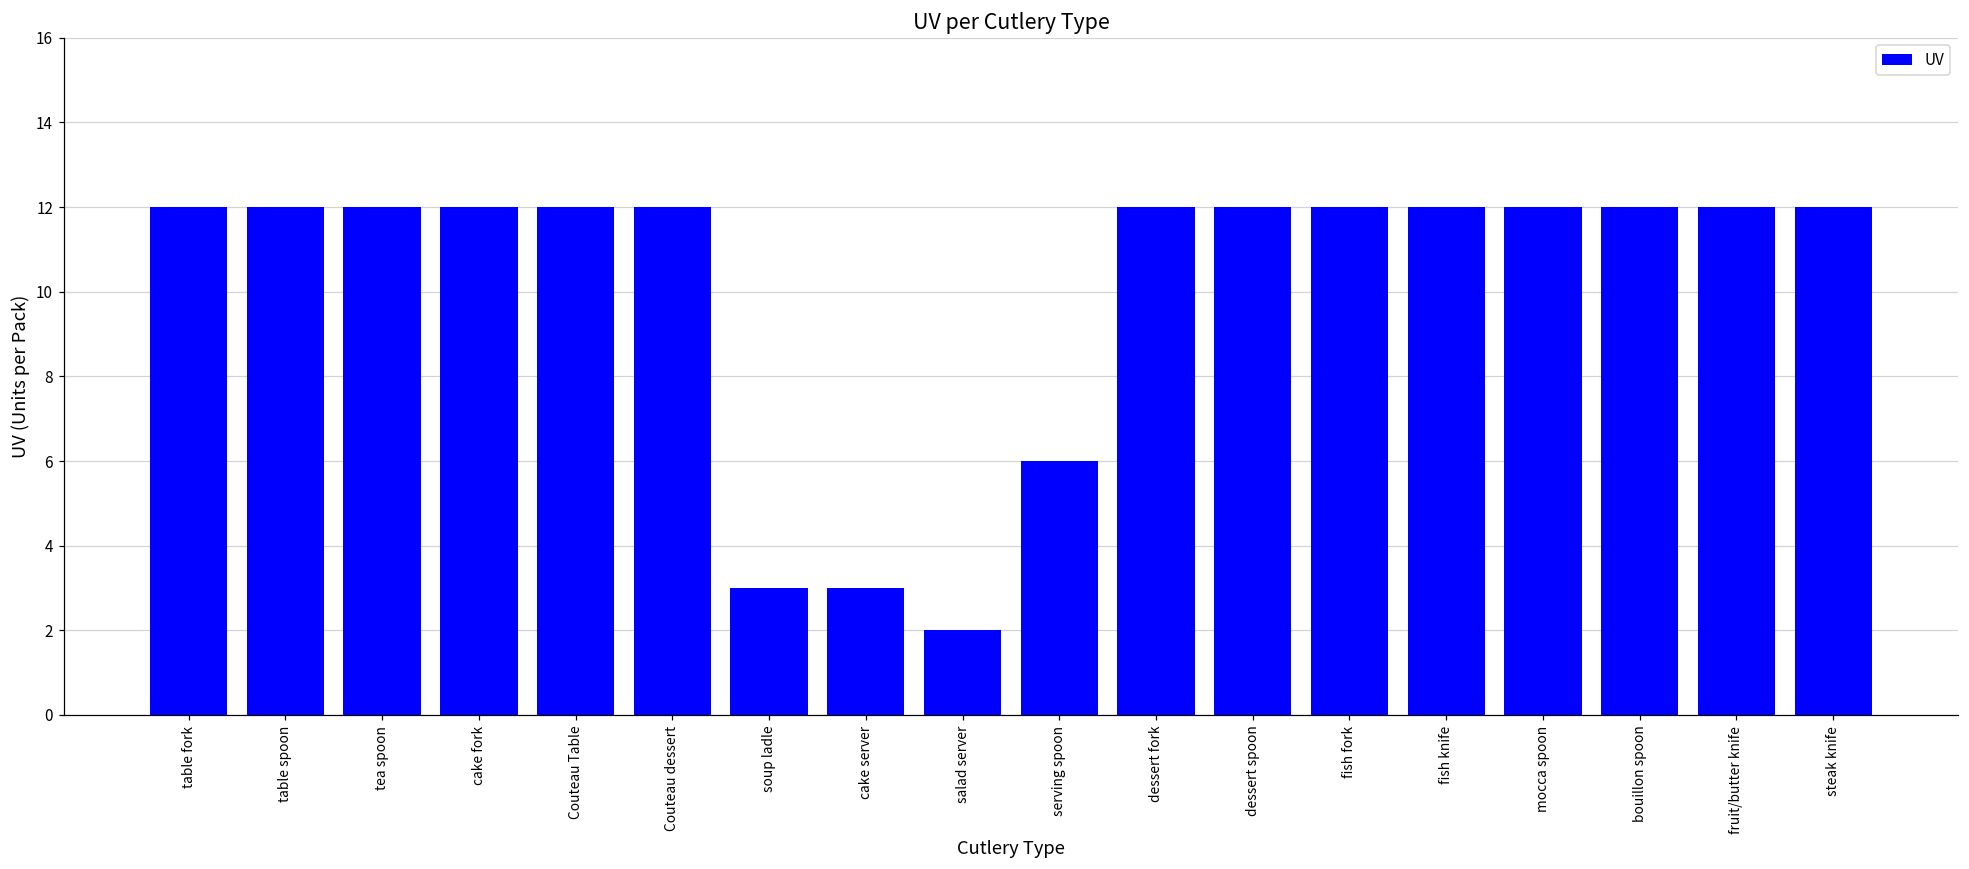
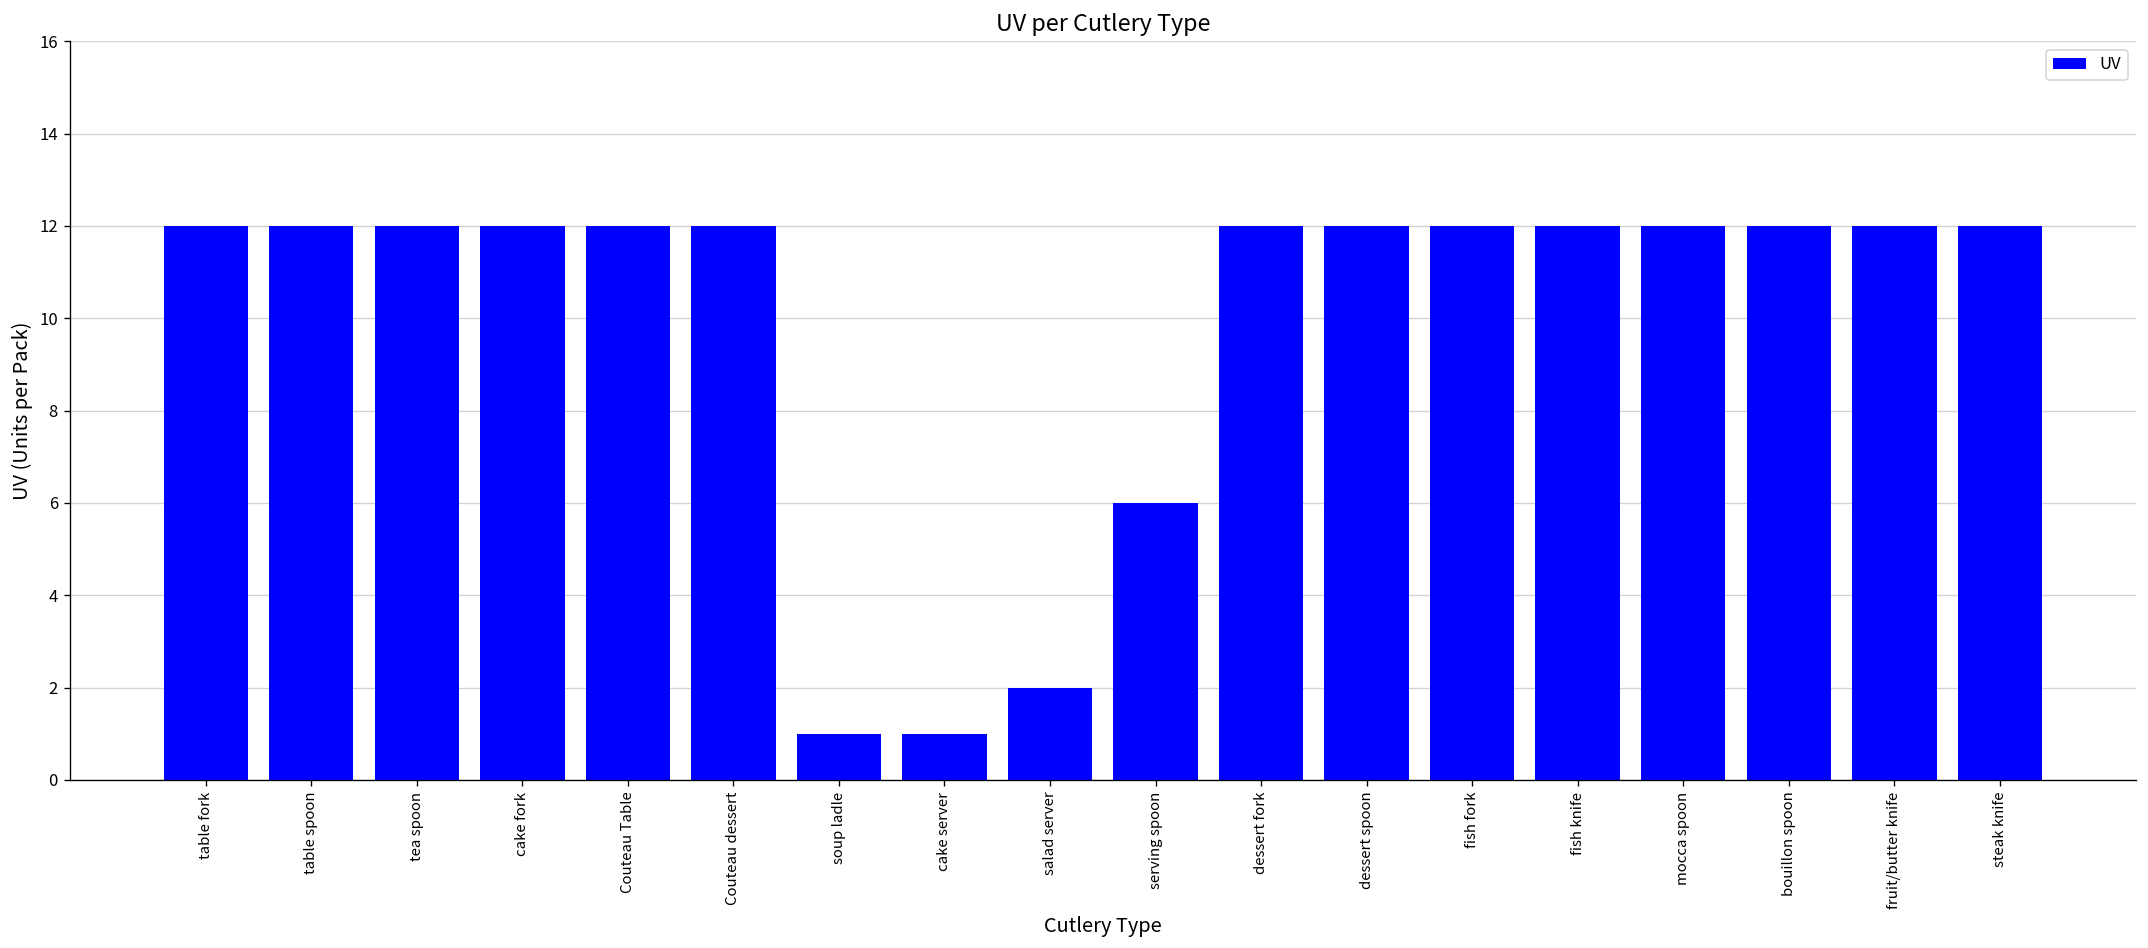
  {
    "table fork": 12,
    "table spoon": 12,
    "tea spoon": 12,
    "cake fork": 12,
    "Couteau Table": 12,
    "Couteau dessert": 12,
-   "soup ladle": 3,
-   "cake server": 3,
+   "soup ladle": 1,
+   "cake server": 1,
    "salad server": 2,
    "serving spoon": 6,
    "dessert fork": 12,
    "dessert spoon": 12,
    "fish fork": 12,
    "fish knife": 12,
    "mocca spoon": 12,
    "bouillon spoon": 12,
    "fruit/butter knife": 12,
    "steak knife": 12
  }
